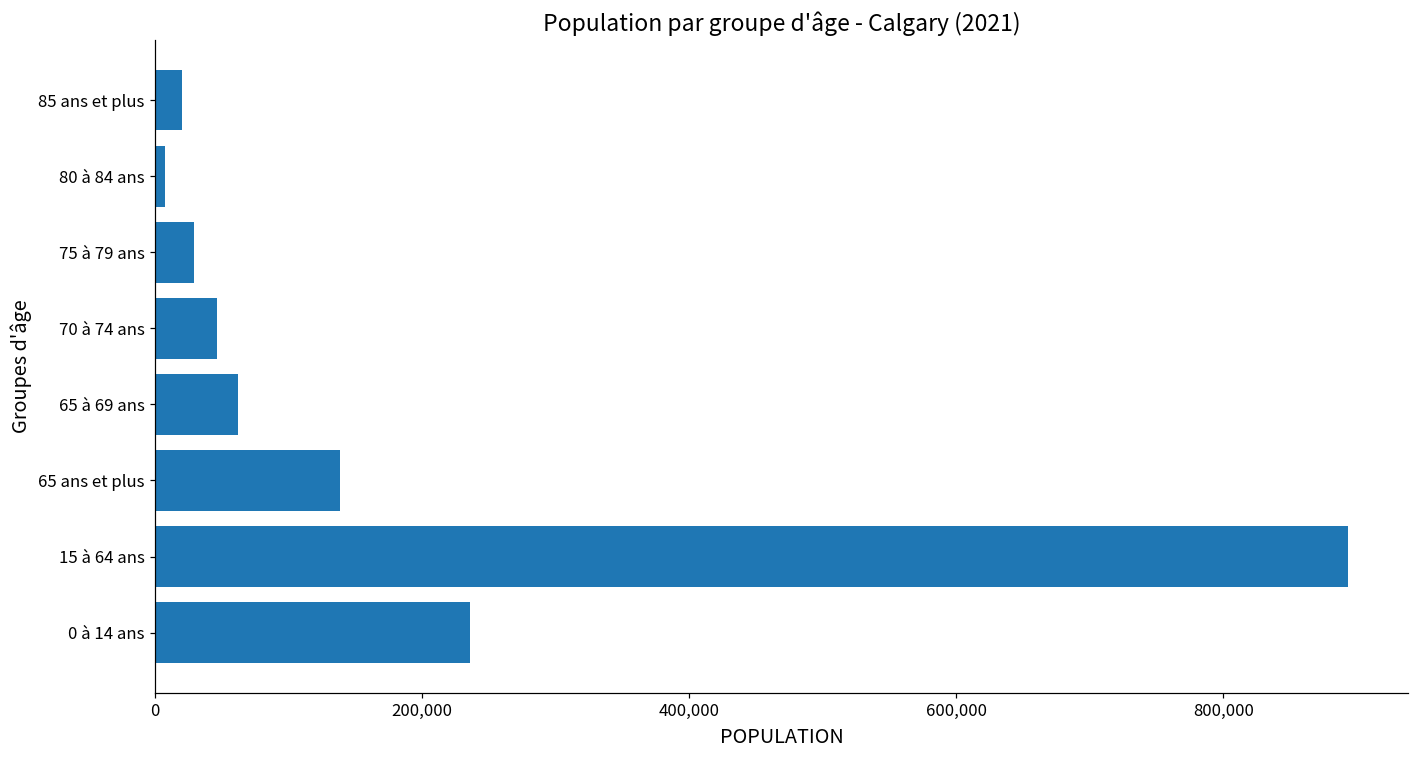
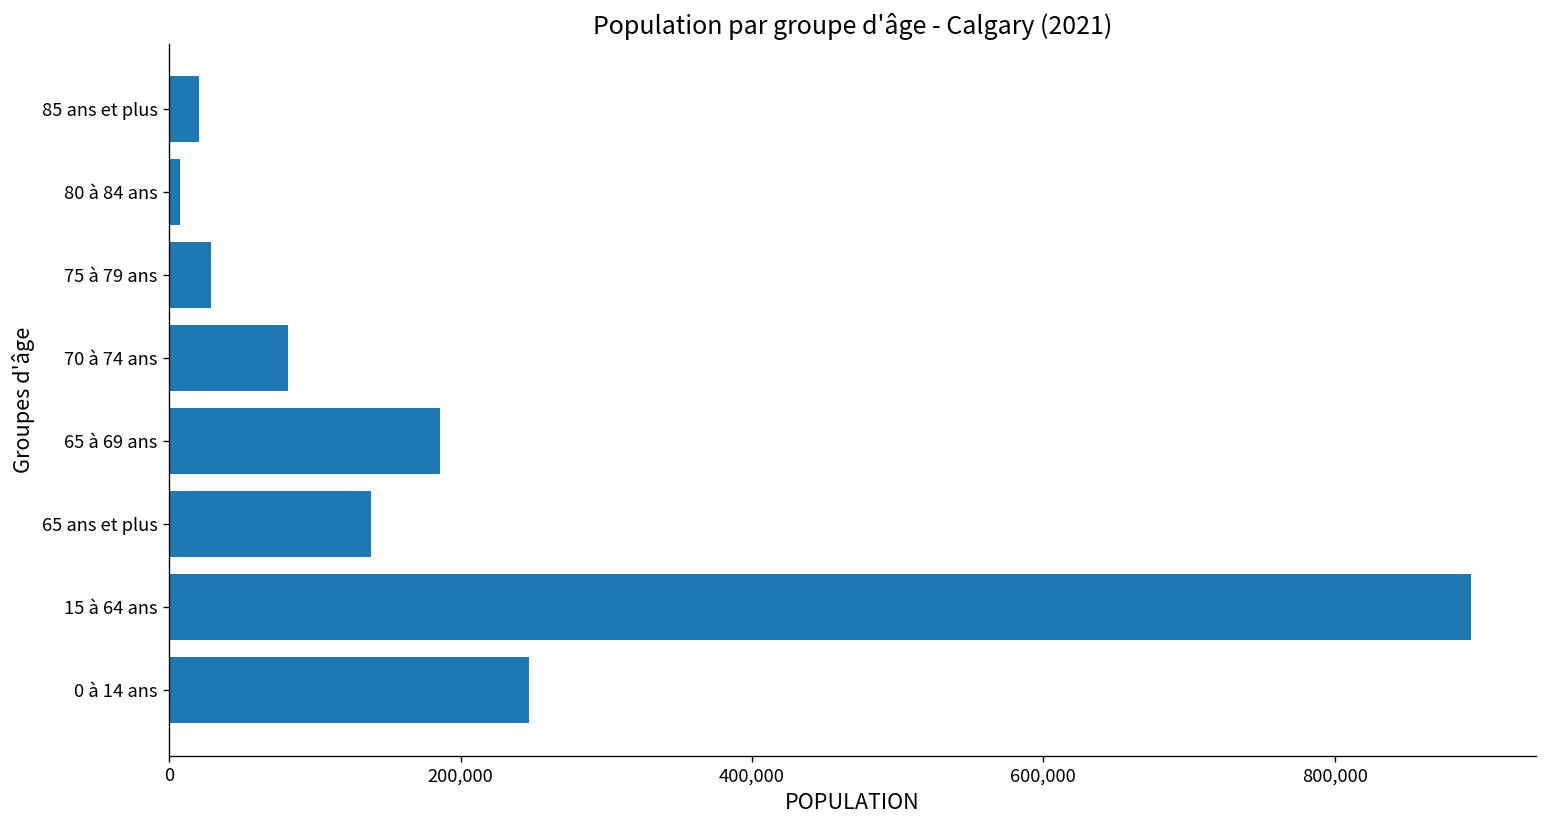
  {
    "85 ans et plus": "20,000",
    "80 à 84 ans": "7,000",
    "75 à 79 ans": "29,000",
-   "70 à 74 ans": "46,000",
-   "65 à 69 ans": "62,000",
+   "70 à 74 ans": "82,000",
+   "65 à 69 ans": "186,000",
    "65 ans et plus": "139,000",
    "15 à 64 ans": "894,000",
-   "0 à 14 ans": "236,000"
+   "0 à 14 ans": "247,000"
  }
